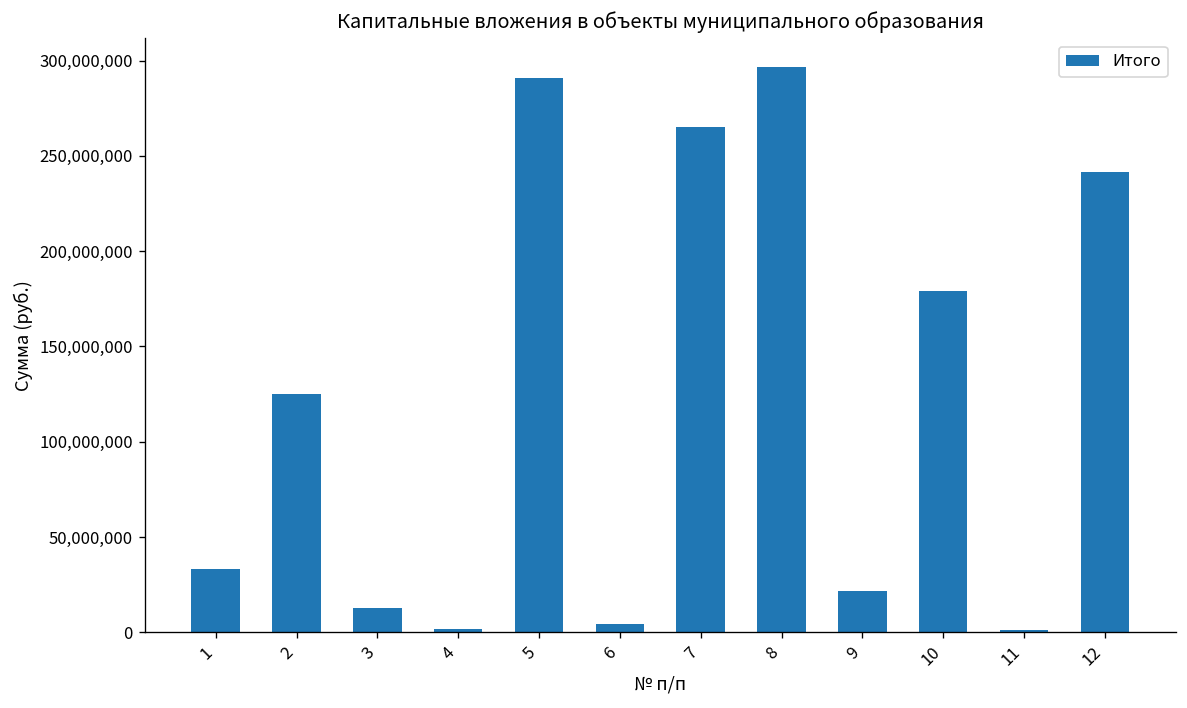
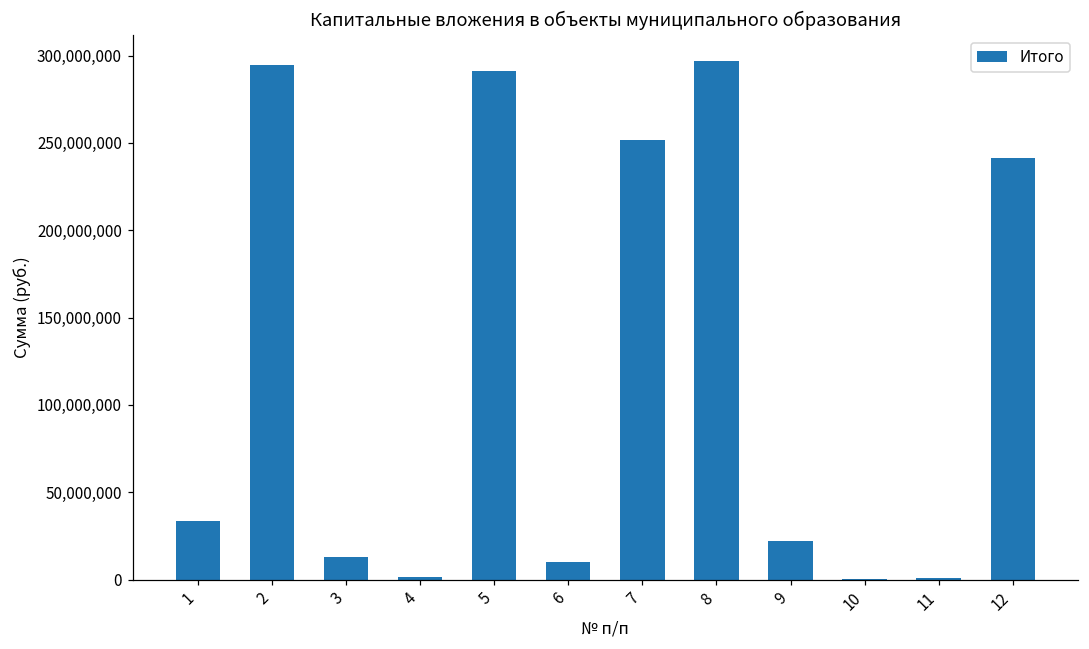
  {
    "1": "33,000,000",
-   "2": "125,000,000",
+   "2": "295,000,000",
    "3": "13,000,000",
    "5": "291,000,000",
-   "6": "4,000,000",
-   "7": "265,000,000",
+   "6": "10,000,000",
+   "7": "252,000,000",
    "8": "297,000,000",
    "9": "22,000,000",
-   "10": "179,000,000",
+   "10": "0",
    "12": "242,000,000"
  }
